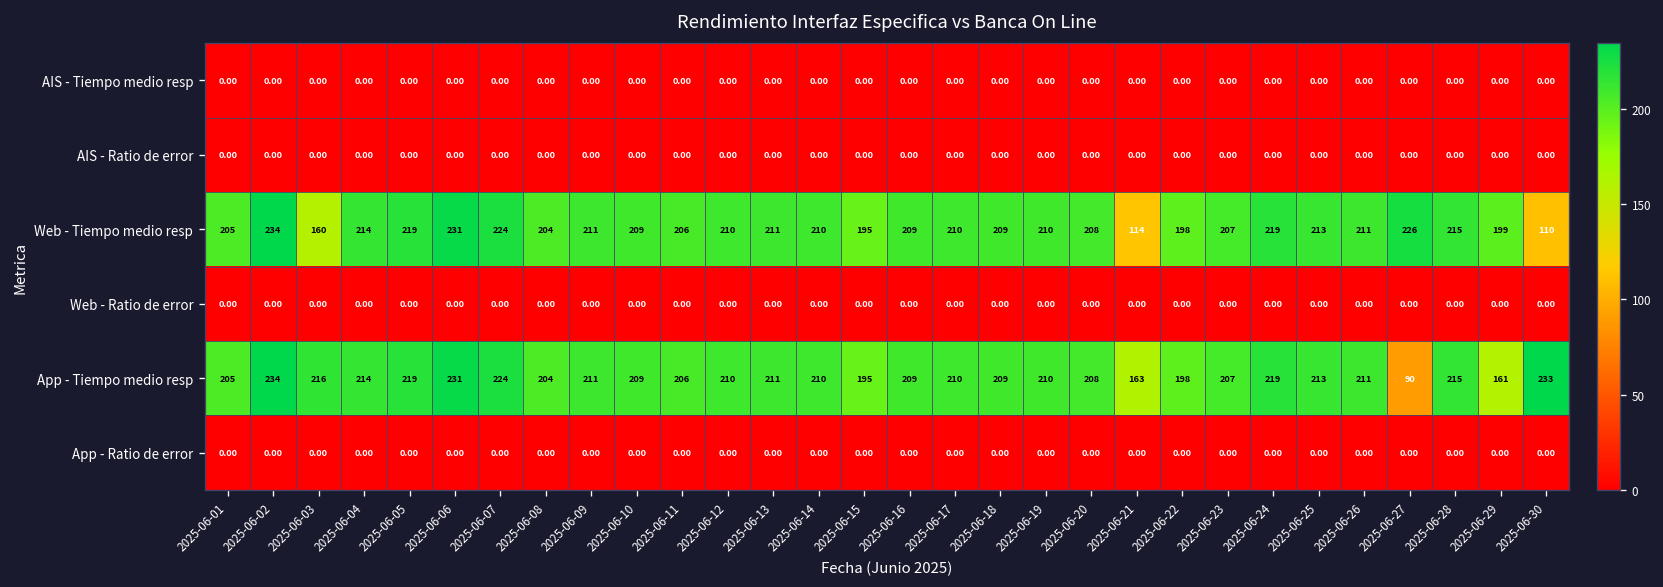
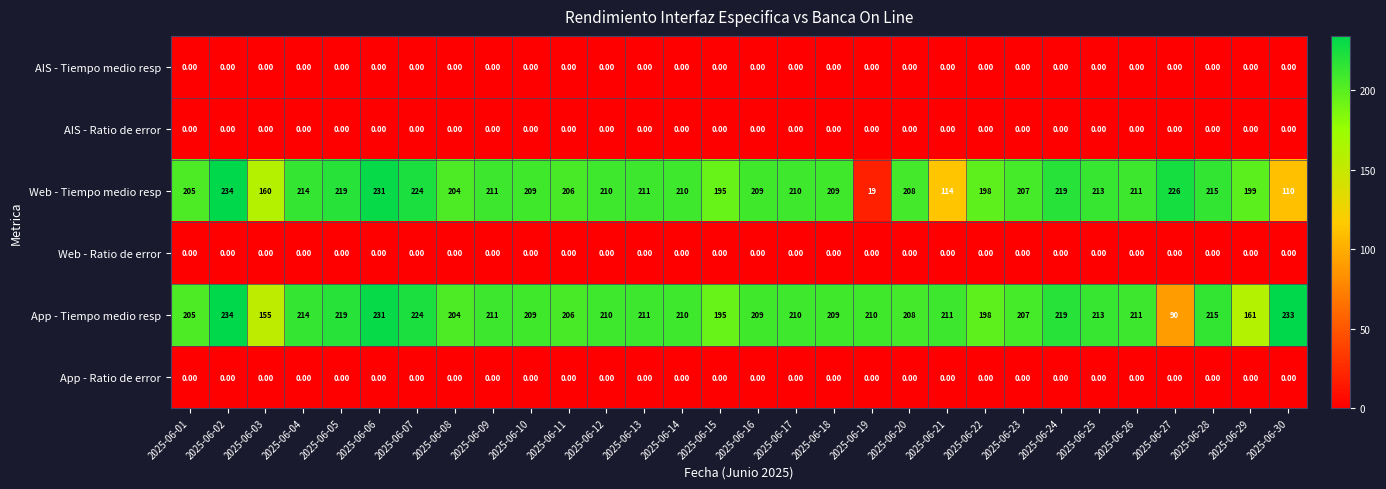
  {
    "AIS - Tiempo medio resp": {
      "2025-06-01": 0.00,
      "2025-06-02": 0.00,
      "2025-06-03": 0.00,
      "2025-06-04": 0.00,
      "2025-06-05": 0.00,
      "2025-06-06": 0.00,
      "2025-06-07": 0.00,
      "2025-06-08": 0.00,
      "2025-06-09": 0.00,
      "2025-06-10": 0.00,
      "2025-06-11": 0.00,
      "2025-06-12": 0.00,
      "2025-06-13": 0.00,
      "2025-06-14": 0.00,
      "2025-06-15": 0.00,
      "2025-06-16": 0.00,
      "2025-06-17": 0.00,
      "2025-06-18": 0.00,
      "2025-06-19": 0.00,
      "2025-06-20": 0.00,
      "2025-06-21": 0.00,
      "2025-06-22": 0.00,
      "2025-06-23": 0.00,
      "2025-06-24": 0.00,
      "2025-06-25": 0.00,
      "2025-06-26": 0.00,
      "2025-06-27": 0.00,
      "2025-06-28": 0.00,
      "2025-06-29": 0.00,
      "2025-06-30": 0.00
    },
    "AIS - Ratio de error": {
      "2025-06-01": 0.00,
      "2025-06-02": 0.00,
      "2025-06-03": 0.00,
      "2025-06-04": 0.00,
      "2025-06-05": 0.00,
      "2025-06-06": 0.00,
      "2025-06-07": 0.00,
      "2025-06-08": 0.00,
      "2025-06-09": 0.00,
      "2025-06-10": 0.00,
      "2025-06-11": 0.00,
      "2025-06-12": 0.00,
      "2025-06-13": 0.00,
      "2025-06-14": 0.00,
      "2025-06-15": 0.00,
      "2025-06-16": 0.00,
      "2025-06-17": 0.00,
      "2025-06-18": 0.00,
      "2025-06-19": 0.00,
      "2025-06-20": 0.00,
      "2025-06-21": 0.00,
      "2025-06-22": 0.00,
      "2025-06-23": 0.00,
      "2025-06-24": 0.00,
      "2025-06-25": 0.00,
      "2025-06-26": 0.00,
      "2025-06-27": 0.00,
      "2025-06-28": 0.00,
      "2025-06-29": 0.00,
      "2025-06-30": 0.00
    },
    "Web - Tiempo medio resp": {
      "2025-06-01": 205,
      "2025-06-02": 234,
      "2025-06-03": 160,
      "2025-06-04": 214,
      "2025-06-05": 219,
      "2025-06-06": 231,
      "2025-06-07": 224,
      "2025-06-08": 204,
      "2025-06-09": 211,
      "2025-06-10": 209,
      "2025-06-11": 206,
      "2025-06-12": 210,
      "2025-06-13": 211,
      "2025-06-14": 210,
      "2025-06-15": 195,
      "2025-06-16": 209,
      "2025-06-17": 210,
      "2025-06-18": 209,
-     "2025-06-19": 210,
+     "2025-06-19": 19,
      "2025-06-20": 208,
      "2025-06-21": 114,
      "2025-06-22": 198,
      "2025-06-23": 207,
      "2025-06-24": 219,
      "2025-06-25": 213,
      "2025-06-26": 211,
      "2025-06-27": 226,
      "2025-06-28": 215,
      "2025-06-29": 199,
      "2025-06-30": 110
    },
    "Web - Ratio de error": {
      "2025-06-01": 0.00,
      "2025-06-02": 0.00,
      "2025-06-03": 0.00,
      "2025-06-04": 0.00,
      "2025-06-05": 0.00,
      "2025-06-06": 0.00,
      "2025-06-07": 0.00,
      "2025-06-08": 0.00,
      "2025-06-09": 0.00,
      "2025-06-10": 0.00,
      "2025-06-11": 0.00,
      "2025-06-12": 0.00,
      "2025-06-13": 0.00,
      "2025-06-14": 0.00,
      "2025-06-15": 0.00,
      "2025-06-16": 0.00,
      "2025-06-17": 0.00,
      "2025-06-18": 0.00,
      "2025-06-19": 0.00,
      "2025-06-20": 0.00,
      "2025-06-21": 0.00,
      "2025-06-22": 0.00,
      "2025-06-23": 0.00,
      "2025-06-24": 0.00,
      "2025-06-25": 0.00,
      "2025-06-26": 0.00,
      "2025-06-27": 0.00,
      "2025-06-28": 0.00,
      "2025-06-29": 0.00,
      "2025-06-30": 0.00
    },
    "App - Tiempo medio resp": {
      "2025-06-01": 205,
      "2025-06-02": 234,
-     "2025-06-03": 216,
+     "2025-06-03": 155,
      "2025-06-04": 214,
      "2025-06-05": 219,
      "2025-06-06": 231,
      "2025-06-07": 224,
      "2025-06-08": 204,
      "2025-06-09": 211,
      "2025-06-10": 209,
      "2025-06-11": 206,
      "2025-06-12": 210,
      "2025-06-13": 211,
      "2025-06-14": 210,
      "2025-06-15": 195,
      "2025-06-16": 209,
      "2025-06-17": 210,
      "2025-06-18": 209,
      "2025-06-19": 210,
      "2025-06-20": 208,
-     "2025-06-21": 163,
+     "2025-06-21": 211,
      "2025-06-22": 198,
      "2025-06-23": 207,
      "2025-06-24": 219,
      "2025-06-25": 213,
      "2025-06-26": 211,
      "2025-06-27": 90,
      "2025-06-28": 215,
      "2025-06-29": 161,
      "2025-06-30": 233
    },
    "App - Ratio de error": {
      "2025-06-01": 0.00,
      "2025-06-02": 0.00,
      "2025-06-03": 0.00,
      "2025-06-04": 0.00,
      "2025-06-05": 0.00,
      "2025-06-06": 0.00,
      "2025-06-07": 0.00,
      "2025-06-08": 0.00,
      "2025-06-09": 0.00,
      "2025-06-10": 0.00,
      "2025-06-11": 0.00,
      "2025-06-12": 0.00,
      "2025-06-13": 0.00,
      "2025-06-14": 0.00,
      "2025-06-15": 0.00,
      "2025-06-16": 0.00,
      "2025-06-17": 0.00,
      "2025-06-18": 0.00,
      "2025-06-19": 0.00,
      "2025-06-20": 0.00,
      "2025-06-21": 0.00,
      "2025-06-22": 0.00,
      "2025-06-23": 0.00,
      "2025-06-24": 0.00,
      "2025-06-25": 0.00,
      "2025-06-26": 0.00,
      "2025-06-27": 0.00,
      "2025-06-28": 0.00,
      "2025-06-29": 0.00,
      "2025-06-30": 0.00
    }
  }
